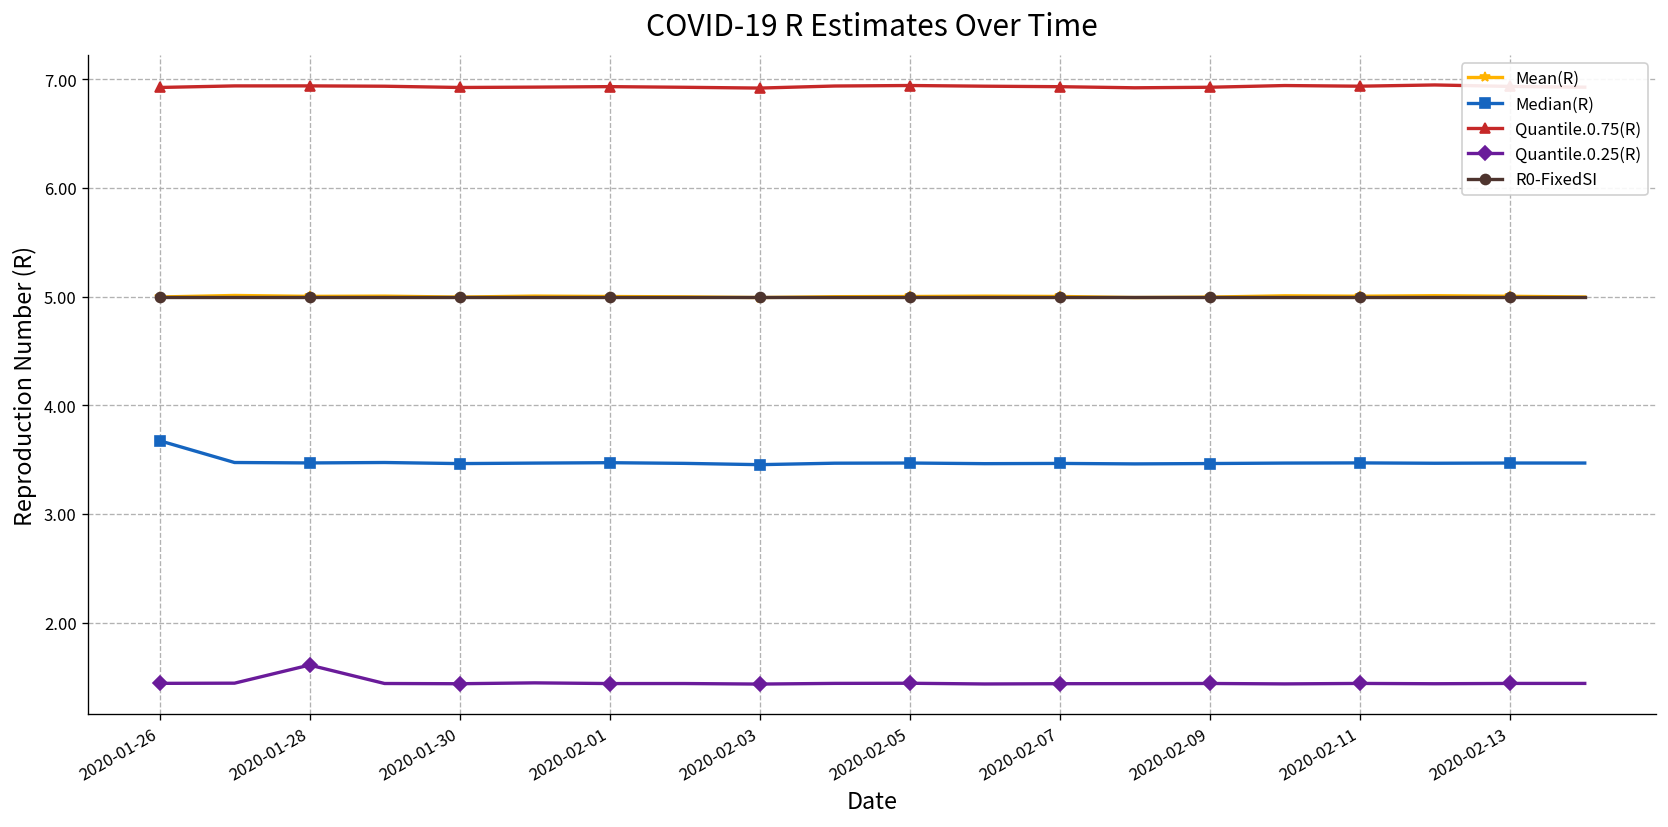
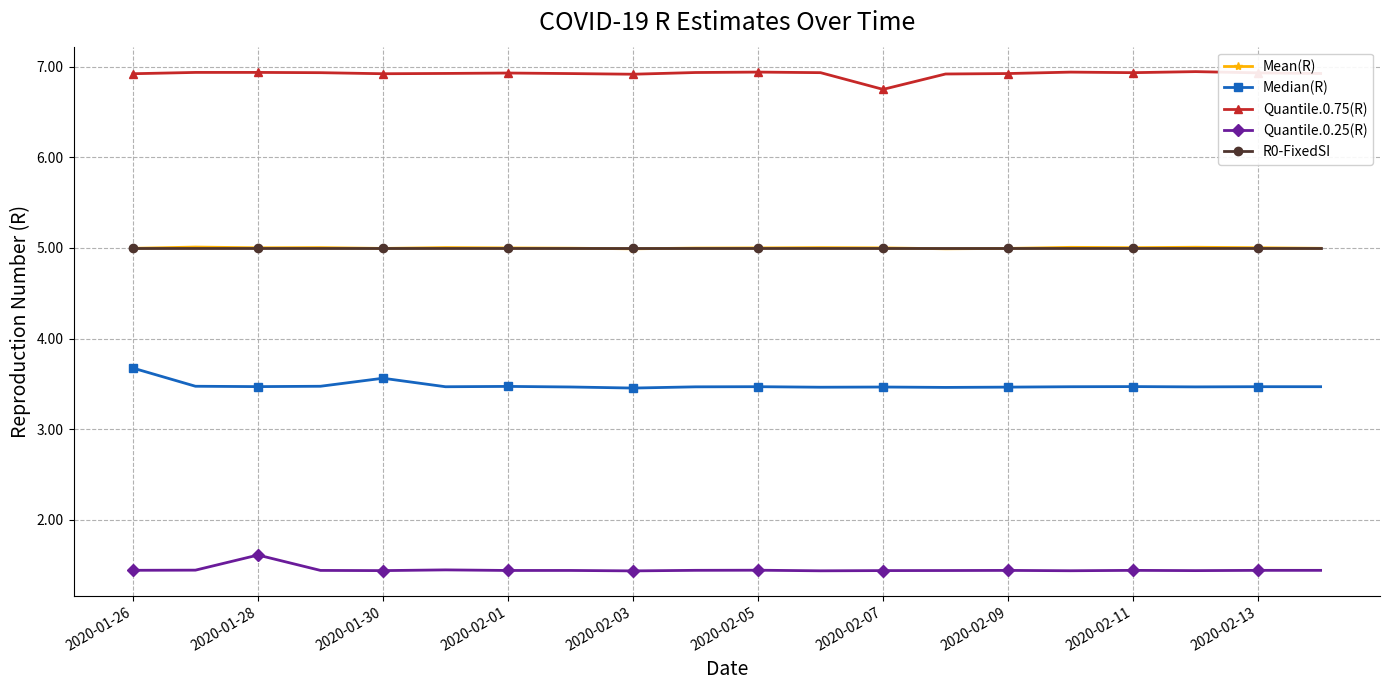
  {
    "Median(R)": {
      "2020-01-26": 3.7,
      "2020-01-28": 3.5,
-     "2020-01-30": 3.5,
+     "2020-01-30": 3.6,
      "2020-02-01": 3.5,
      "2020-02-03": 3.5,
      "2020-02-05": 3.5,
      "2020-02-07": 3.5,
      "2020-02-09": 3.5,
      "2020-02-11": 3.5,
      "2020-02-13": 3.5
    },
    "Quantile.0.75(R)": {
      "2020-01-26": 6.9,
      "2020-01-28": 6.9,
      "2020-01-30": 6.9,
      "2020-02-01": 6.9,
      "2020-02-03": 6.9,
      "2020-02-05": 6.9,
-     "2020-02-07": 6.9,
+     "2020-02-07": 6.8,
      "2020-02-09": 6.9,
      "2020-02-11": 6.9
    },
    "Quantile.0.25(R)": {
      "2020-01-26": 1.4,
      "2020-01-28": 1.6,
      "2020-01-30": 1.4,
      "2020-02-01": 1.4,
      "2020-02-03": 1.4,
      "2020-02-05": 1.4,
      "2020-02-07": 1.4,
      "2020-02-09": 1.4,
      "2020-02-11": 1.4,
      "2020-02-13": 1.4
    }
  }
